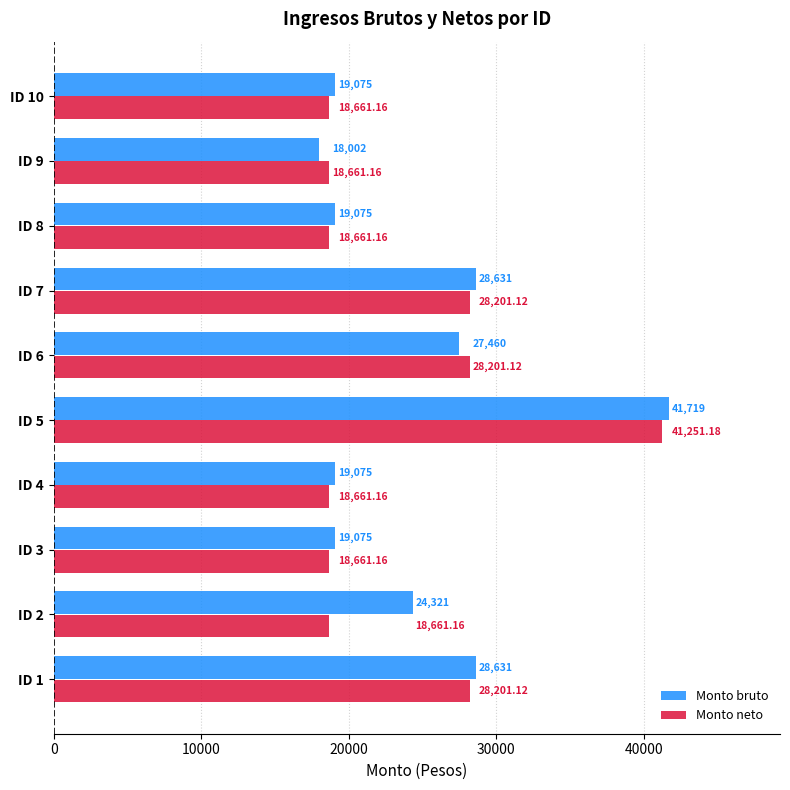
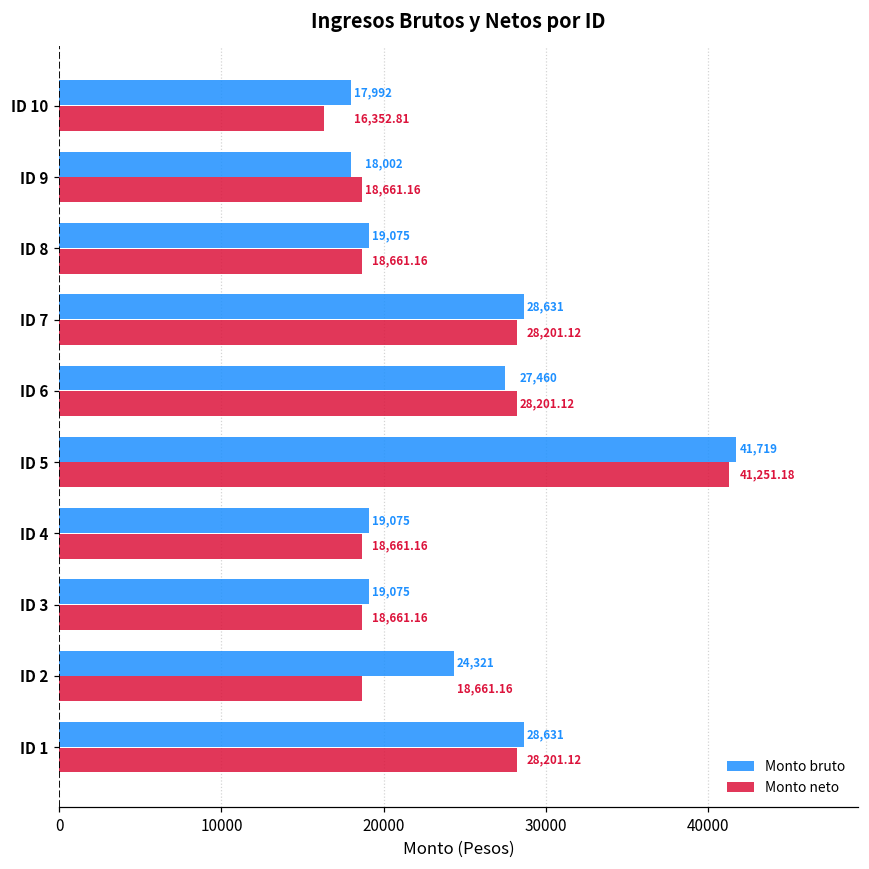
  {
    "Monto bruto": {
-     "ID 10": "19,075",
+     "ID 10": "17,992",
      "ID 9": "18,002",
      "ID 8": "19,075",
      "ID 7": "28,631",
      "ID 6": "27,460",
      "ID 5": "41,719",
      "ID 4": "19,075",
      "ID 3": "19,075",
      "ID 2": "24,321",
      "ID 1": "28,631"
    },
    "Monto neto": {
-     "ID 10": "18,661.16",
+     "ID 10": "16,352.81",
      "ID 9": "18,661.16",
      "ID 8": "18,661.16",
      "ID 7": "28,201.12",
      "ID 6": "28,201.12",
      "ID 5": "41,251.18",
      "ID 4": "18,661.16",
      "ID 3": "18,661.16",
      "ID 1": "28,201.12"
    }
  }
